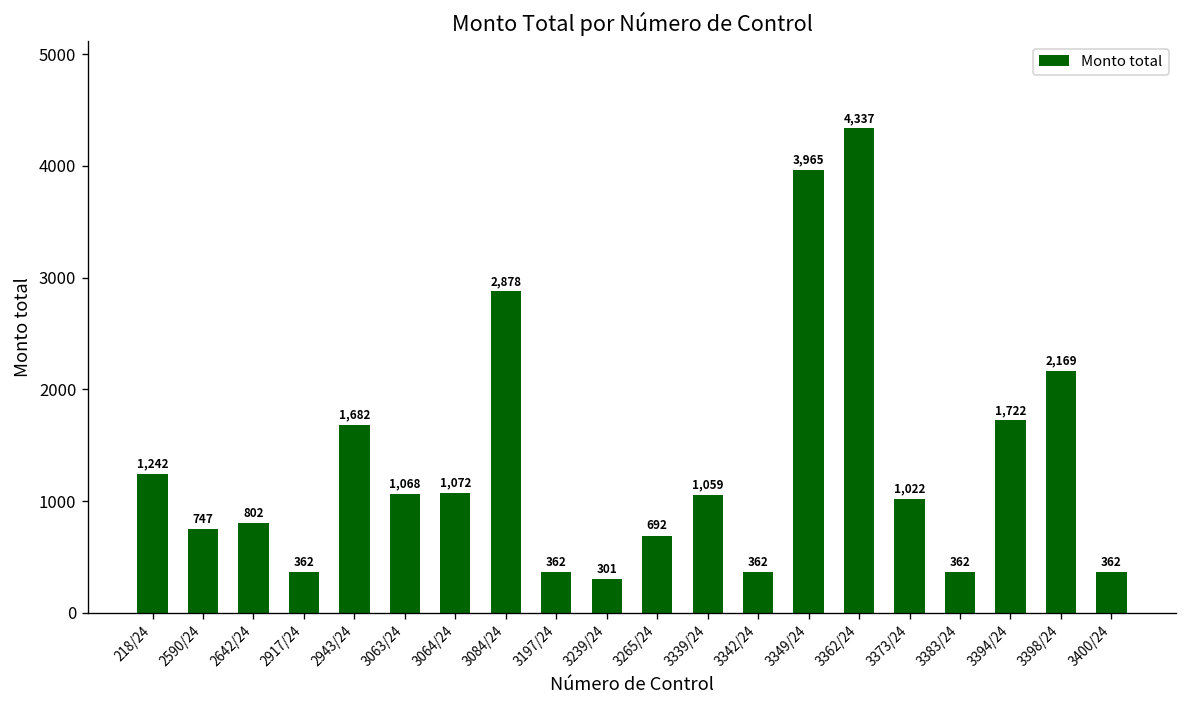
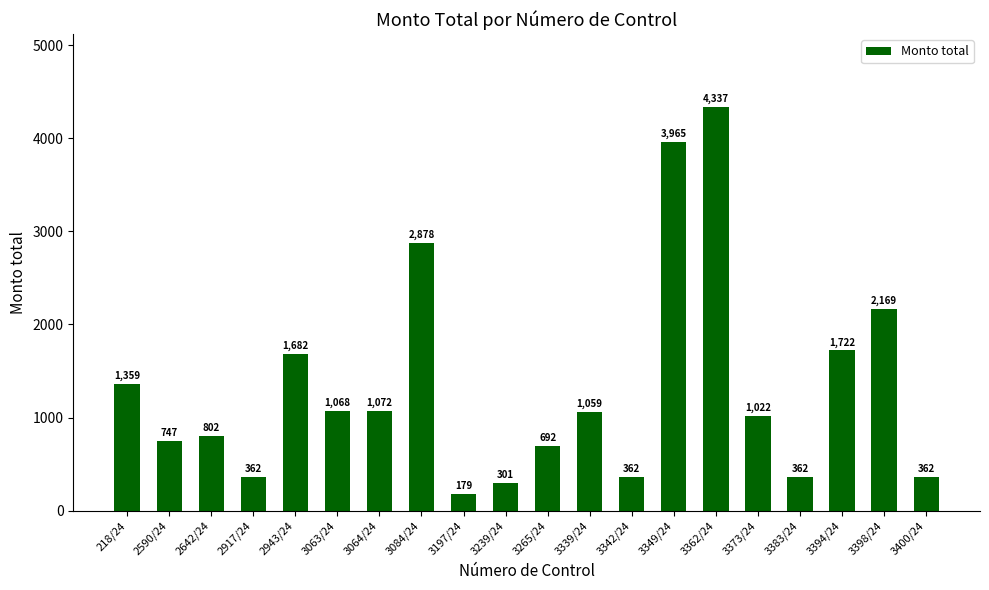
  {
-   "218/24": "1,242",
+   "218/24": "1,359",
    "2590/24": "747",
    "2642/24": "802",
    "2917/24": "362",
    "2943/24": "1,682",
    "3063/24": "1,068",
    "3064/24": "1,072",
    "3084/24": "2,878",
-   "3197/24": "362",
+   "3197/24": "179",
    "3239/24": "301",
    "3265/24": "692",
    "3339/24": "1,059",
    "3342/24": "362",
    "3349/24": "3,965",
    "3362/24": "4,337",
    "3373/24": "1,022",
    "3383/24": "362",
    "3394/24": "1,722",
    "3398/24": "2,169",
    "3400/24": "362"
  }
